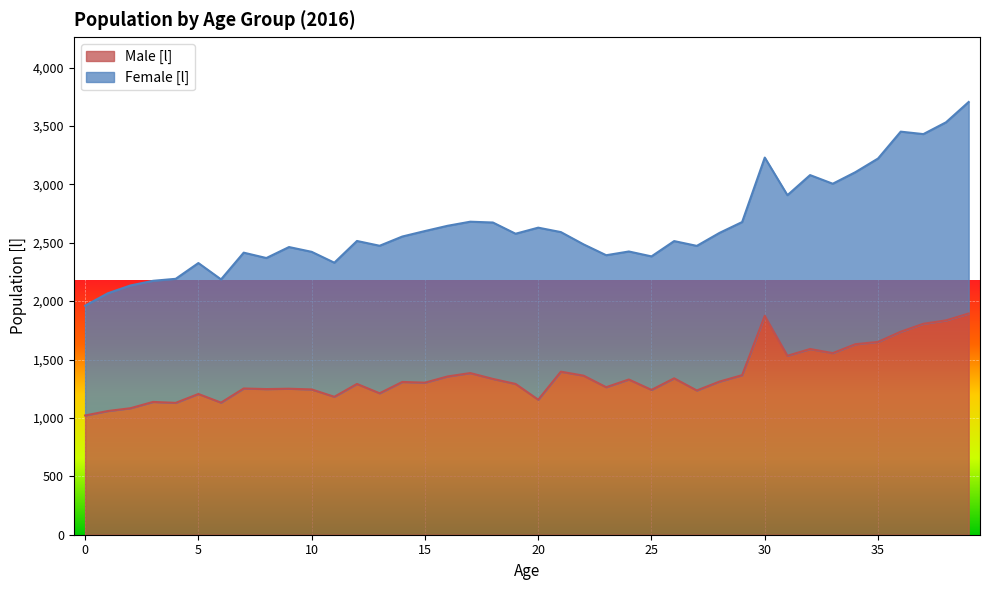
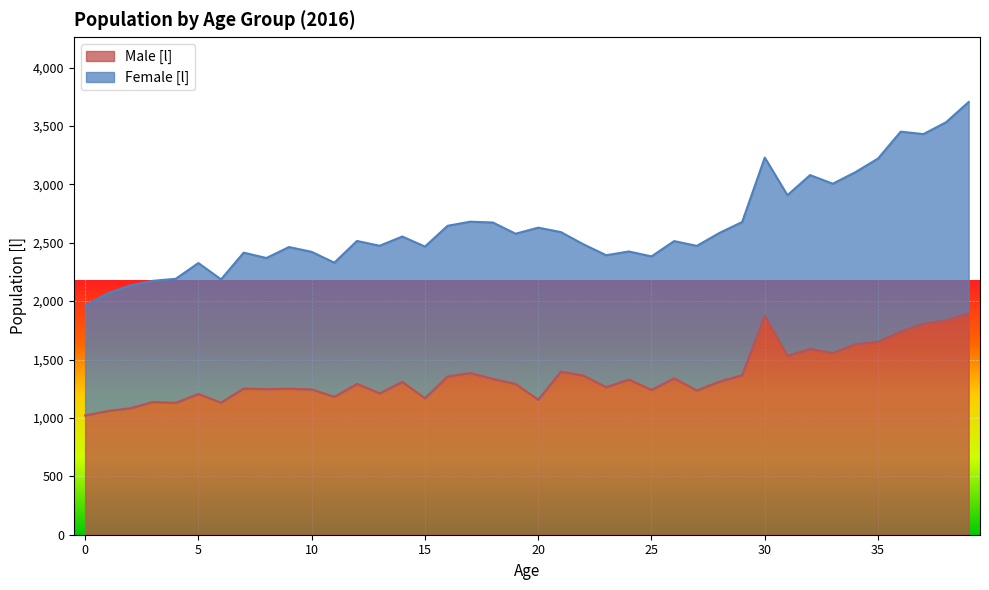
  {
    "Male [l]": {
      "0": "1,020",
      "5": "1,210",
      "10": "1,240",
-     "15": "1,300",
+     "15": "1,170",
      "20": "1,160",
      "25": "1,240",
      "30": "1,870",
      "35": "1,650"
    },
    "Female [l]": {
      "0": "940",
      "5": "1,120",
      "10": "1,180",
      "15": "1,300",
      "20": "1,470",
      "25": "1,140",
      "30": "1,360",
      "35": "1,570"
    }
  }
